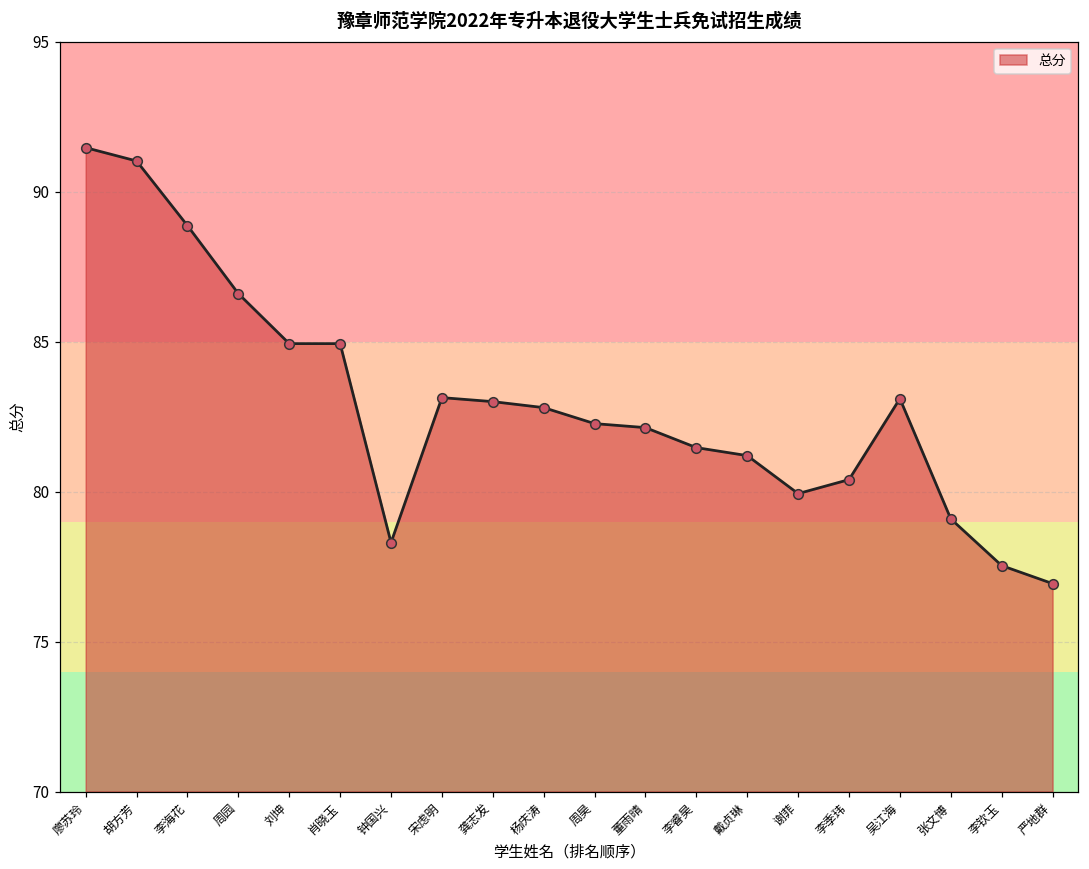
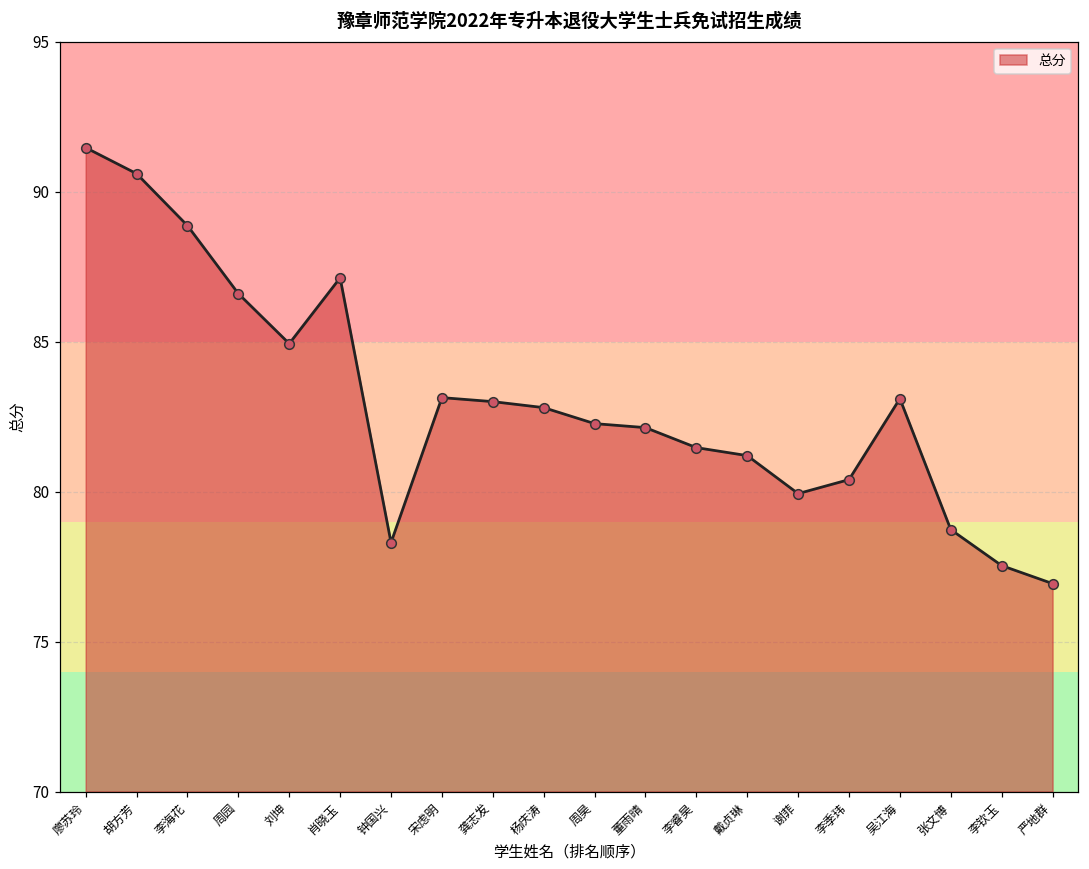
  {
    "廖苏玲": 91.5,
-   "胡方芳": 91.0,
+   "胡方芳": 90.6,
    "李海花": 88.9,
    "周园": 86.6,
    "刘坤": 84.9,
-   "肖晓玉": 84.9,
+   "肖晓玉": 87.1,
    "钟国兴": 78.3,
    "宋虑明": 83.1,
    "龚志发": 83.0,
    "杨庆涛": 82.8,
    "周昊": 82.3,
    "董雨晴": 82.1,
    "李睿昊": 81.5,
    "戴贞琳": 81.2,
    "谢菲": 79.9,
    "李季玮": 80.4,
    "吴江海": 83.1,
-   "张文博": 79.1,
+   "张文博": 78.7,
    "李钦玉": 77.5,
    "严地群": 76.9
  }
